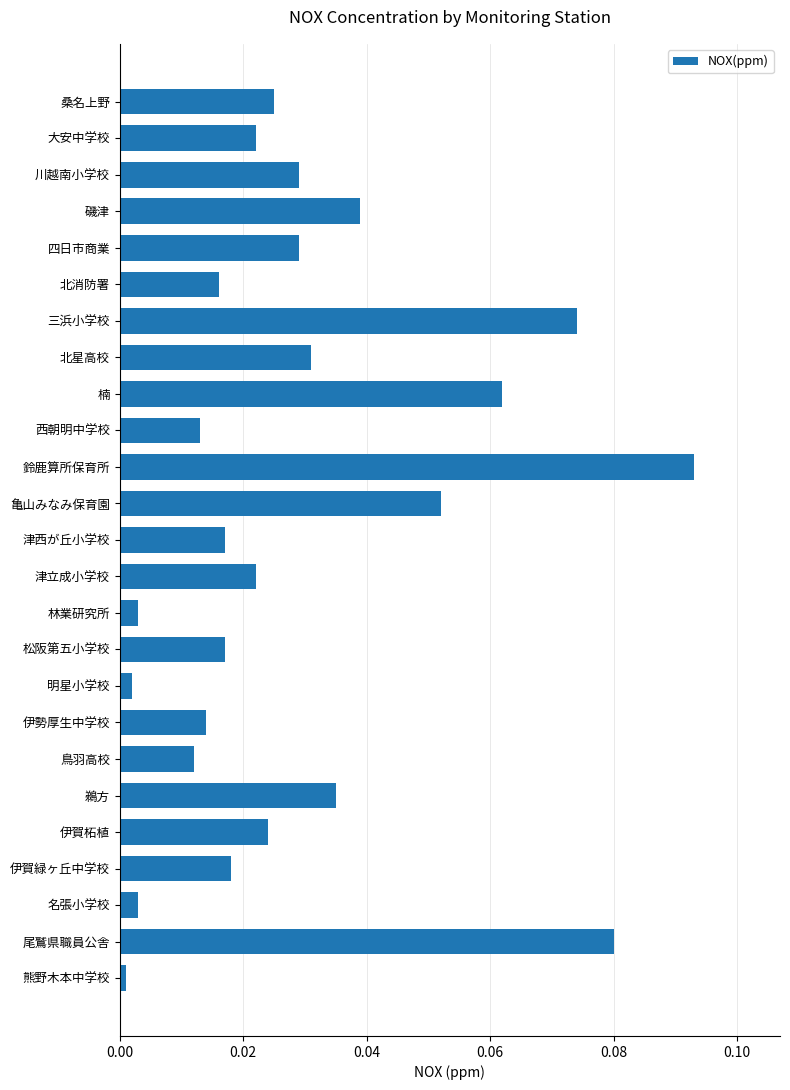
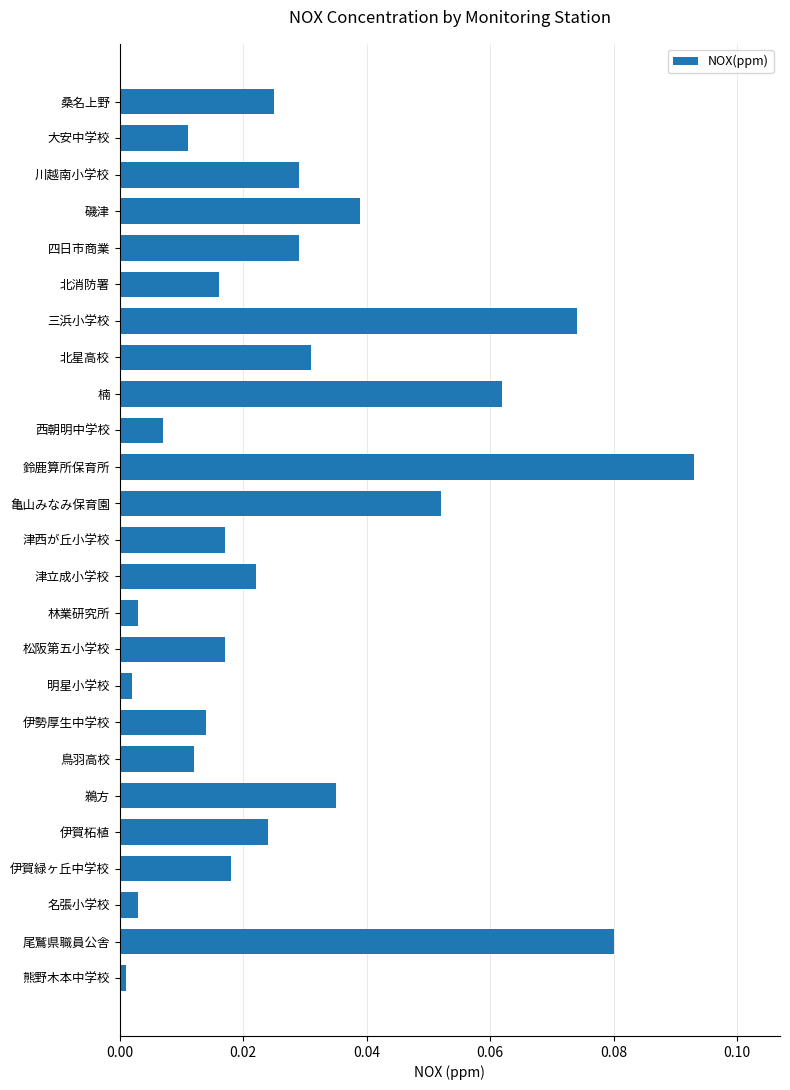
  {
    "桑名上野": 0.025,
-   "大安中学校": 0.022,
+   "大安中学校": 0.011,
    "川越南小学校": 0.029,
    "磯津": 0.039,
    "四日市商業": 0.029,
    "北消防署": 0.016,
    "三浜小学校": 0.074,
    "北星高校": 0.031,
    "楠": 0.062,
-   "西朝明中学校": 0.013,
+   "西朝明中学校": 0.007,
    "鈴鹿算所保育所": 0.093,
    "亀山みなみ保育園": 0.052,
    "津西が丘小学校": 0.017,
    "津立成小学校": 0.022,
    "林業研究所": 0.003,
    "松阪第五小学校": 0.017,
    "明星小学校": 0.002,
    "伊勢厚生中学校": 0.014,
    "鳥羽高校": 0.012,
    "鵜方": 0.035,
    "伊賀柘植": 0.024,
    "伊賀緑ヶ丘中学校": 0.018,
    "名張小学校": 0.003,
    "尾鷲県職員公舎": 0.080,
    "熊野木本中学校": 0.001
  }
